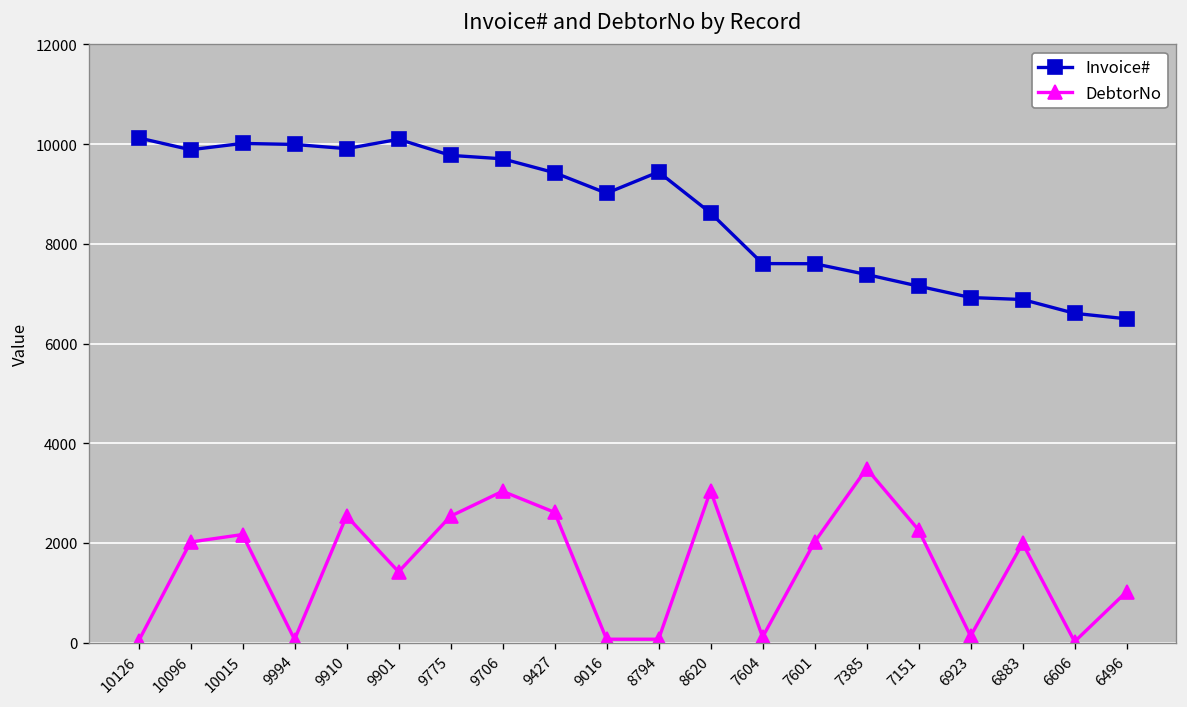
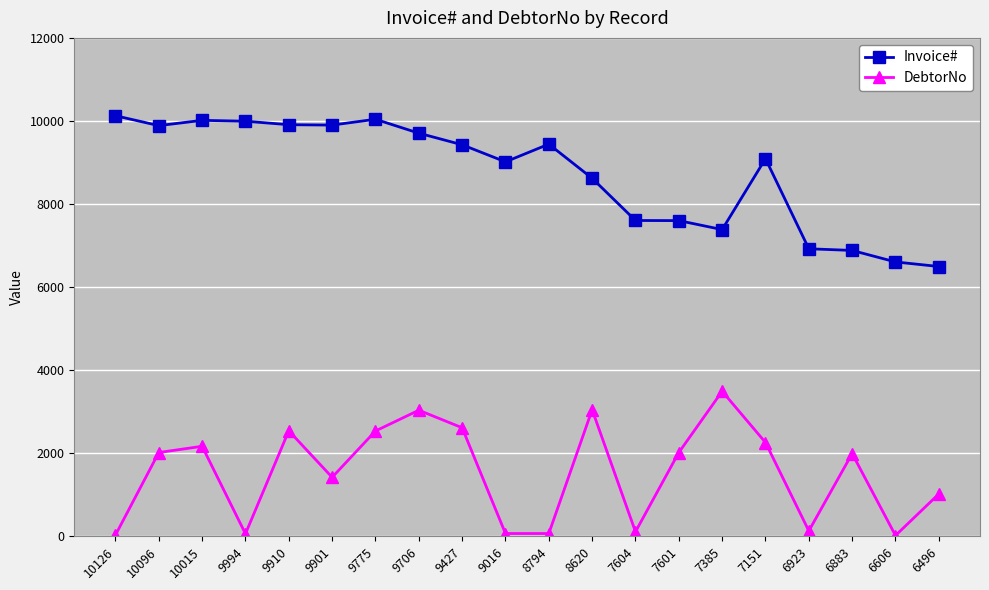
  {
    "Invoice#": {
      "10126": 10100,
      "10096": 9900,
      "10015": 10000,
      "9994": 10000,
      "9910": 9900,
-     "9901": 10100,
-     "9775": 9800,
+     "9901": 9900,
+     "9775": 10000,
      "9706": 9700,
      "9427": 9400,
      "9016": 9000,
      "8794": 9400,
      "8620": 8600,
      "7604": 7600,
      "7601": 7600,
      "7385": 7400,
-     "7151": 7200,
+     "7151": 9100,
      "6923": 6900,
      "6883": 6900,
      "6606": 6600,
      "6496": 6500
    },
    "DebtorNo": {
      "10126": 0,
      "10096": 2000,
      "10015": 2200,
      "9994": 100,
      "9910": 2500,
      "9901": 1400,
      "9775": 2500,
      "9706": 3000,
      "9427": 2600,
      "9016": 100,
      "8794": 100,
      "8620": 3000,
      "7604": 100,
      "7601": 2000,
      "7385": 3500,
      "7151": 2300,
      "6923": 100,
      "6883": 2000,
      "6606": 0,
      "6496": 1000
    }
  }
